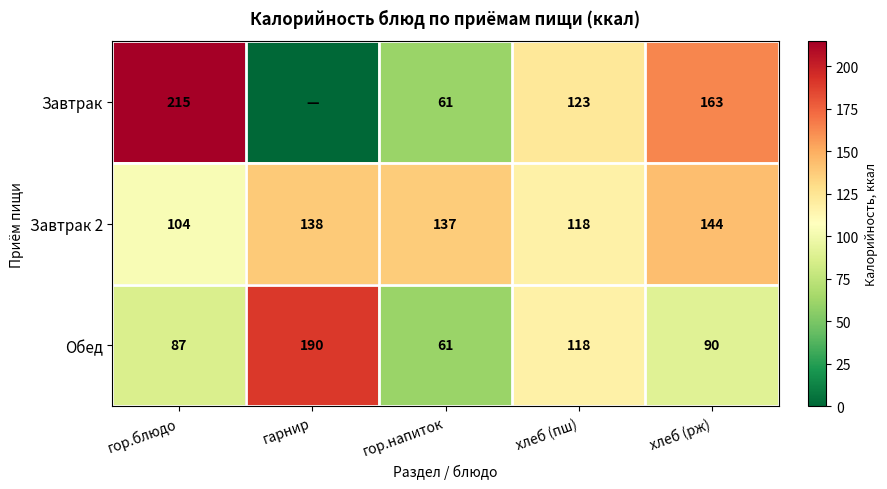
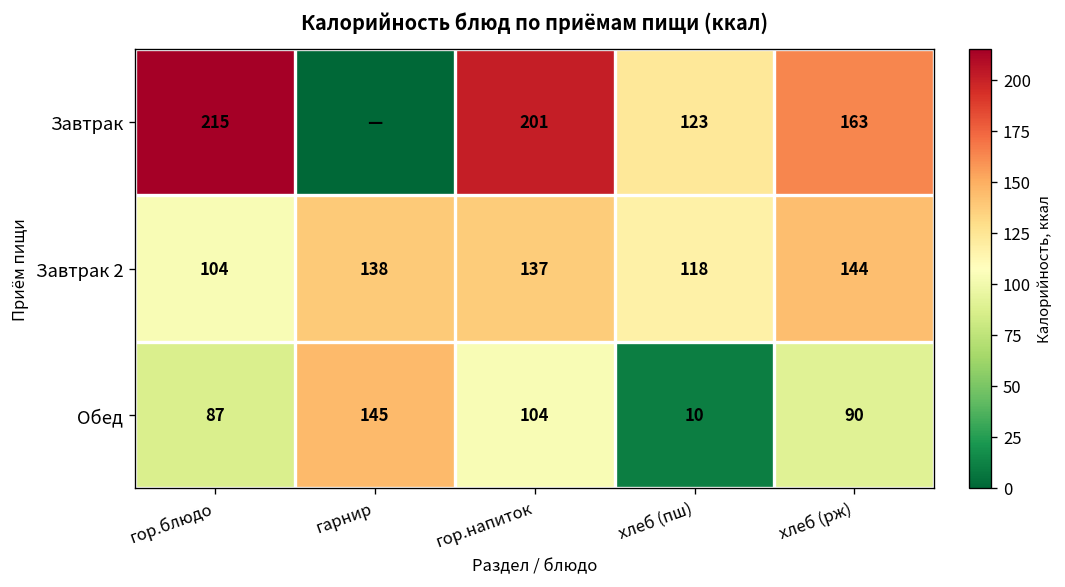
  {
    "Завтрак": {
      "гор.блюдо": 215,
-     "гор.напиток": 61,
+     "гор.напиток": 201,
      "хлеб (пш)": 123,
      "хлеб (рж)": 163
    },
    "Завтрак 2": {
      "гор.блюдо": 104,
      "гарнир": 138,
      "гор.напиток": 137,
      "хлеб (пш)": 118,
      "хлеб (рж)": 144
    },
    "Обед": {
      "гор.блюдо": 87,
-     "гарнир": 190,
-     "гор.напиток": 61,
-     "хлеб (пш)": 118,
+     "гарнир": 145,
+     "гор.напиток": 104,
+     "хлеб (пш)": 10,
      "хлеб (рж)": 90
    }
  }
